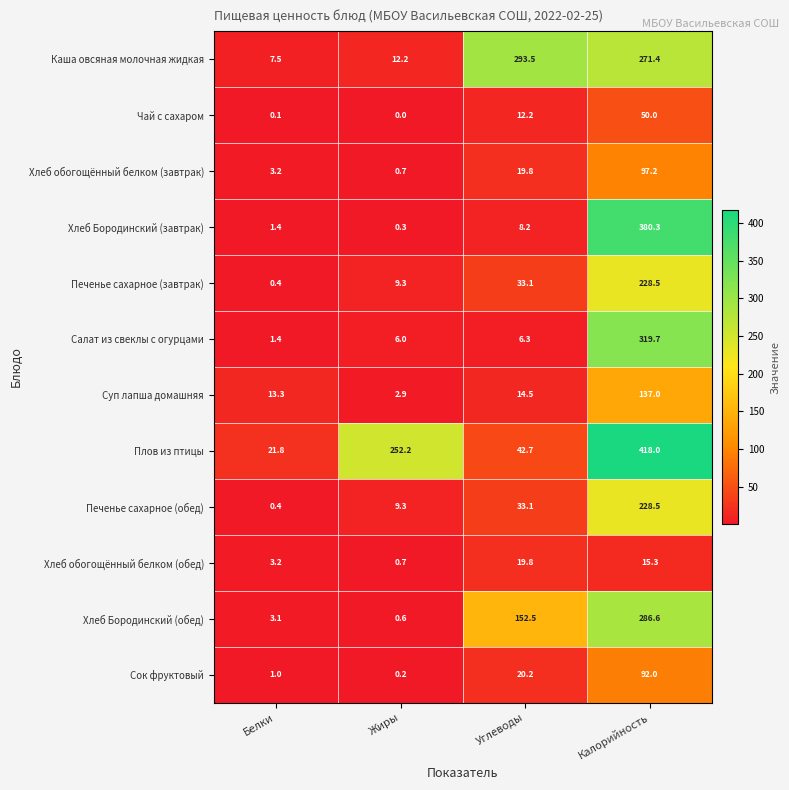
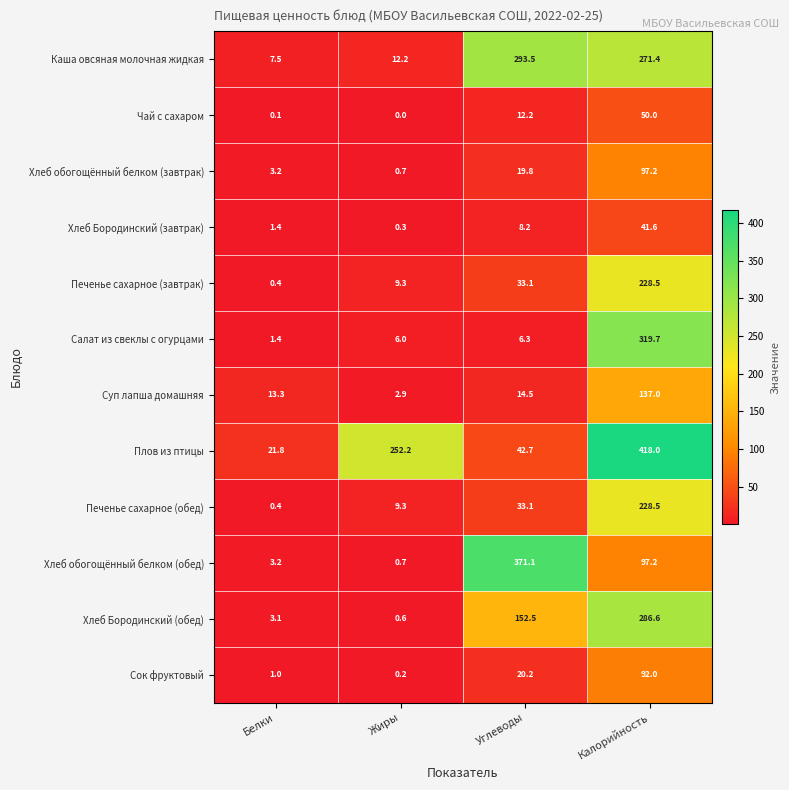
  {
    "Каша овсяная молочная жидкая": {
      "Белки": 7.5,
      "Жиры": 12.2,
      "Углеводы": 293.5,
      "Калорийность": 271.4
    },
    "Чай с сахаром": {
      "Белки": 0.1,
      "Жиры": 0.0,
      "Углеводы": 12.2,
      "Калорийность": 50.0
    },
    "Хлеб обогощённый белком (завтрак)": {
      "Белки": 3.2,
      "Жиры": 0.7,
      "Углеводы": 19.8,
      "Калорийность": 97.2
    },
    "Хлеб Бородинский (завтрак)": {
      "Белки": 1.4,
      "Жиры": 0.3,
      "Углеводы": 8.2,
-     "Калорийность": 380.3
+     "Калорийность": 41.6
    },
    "Печенье сахарное (завтрак)": {
      "Белки": 0.4,
      "Жиры": 9.3,
      "Углеводы": 33.1,
      "Калорийность": 228.5
    },
    "Салат из свеклы с огурцами": {
      "Белки": 1.4,
      "Жиры": 6.0,
      "Углеводы": 6.3,
      "Калорийность": 319.7
    },
    "Суп лапша домашняя": {
      "Белки": 13.3,
      "Жиры": 2.9,
      "Углеводы": 14.5,
      "Калорийность": 137.0
    },
    "Плов из птицы": {
      "Белки": 21.8,
      "Жиры": 252.2,
      "Углеводы": 42.7,
      "Калорийность": 418.0
    },
    "Печенье сахарное (обед)": {
      "Белки": 0.4,
      "Жиры": 9.3,
      "Углеводы": 33.1,
      "Калорийность": 228.5
    },
    "Хлеб обогощённый белком (обед)": {
      "Белки": 3.2,
      "Жиры": 0.7,
-     "Углеводы": 19.8,
-     "Калорийность": 15.3
+     "Углеводы": 371.1,
+     "Калорийность": 97.2
    },
    "Хлеб Бородинский (обед)": {
      "Белки": 3.1,
      "Жиры": 0.6,
      "Углеводы": 152.5,
      "Калорийность": 286.6
    },
    "Сок фруктовый": {
      "Белки": 1.0,
      "Жиры": 0.2,
      "Углеводы": 20.2,
      "Калорийность": 92.0
    }
  }
